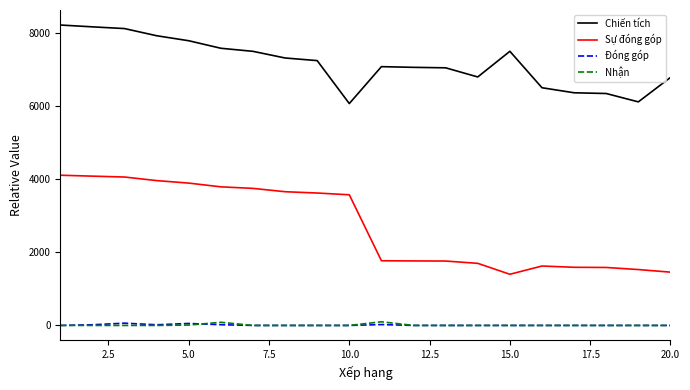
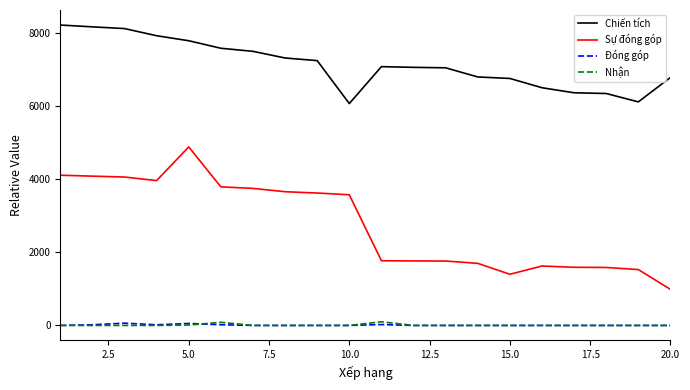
  {
    "Chiến tích": {
      "5.0": 7800,
      "10.0": 6100,
-     "15.0": 7500,
+     "15.0": 6800,
      "20.0": 6800
    },
    "Sự đóng góp": {
-     "5.0": 3900,
+     "5.0": 4900,
      "10.0": 3600,
      "15.0": 1400,
-     "20.0": 1500
+     "20.0": 1000
    }
  }
